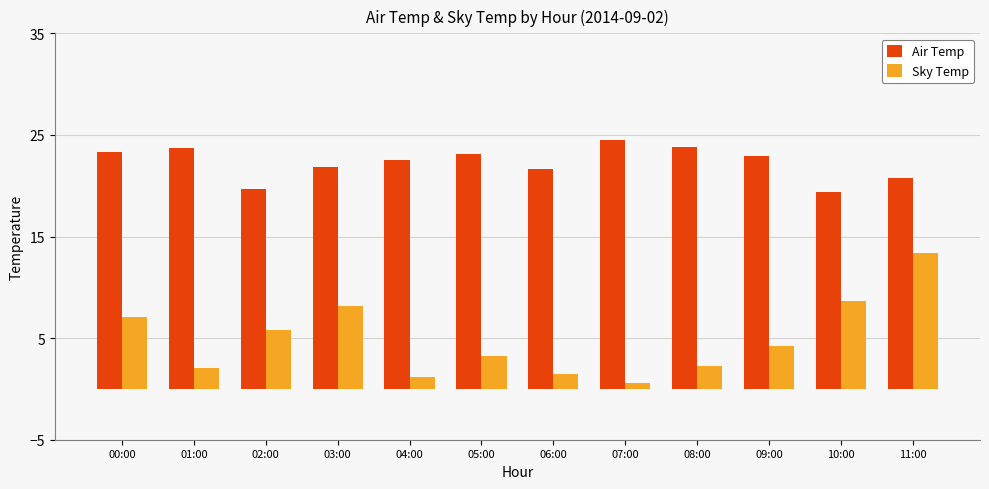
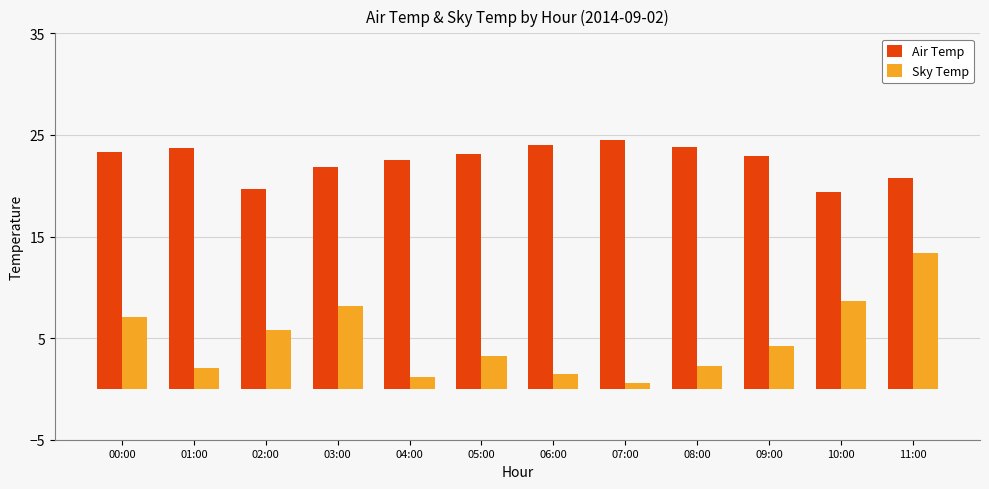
  {
    "Air Temp": {
      "00:00": 23.3,
      "01:00": 23.7,
      "02:00": 19.7,
      "03:00": 21.8,
      "04:00": 22.5,
      "05:00": 23.1,
-     "06:00": 21.6,
+     "06:00": 24.0,
      "07:00": 24.5,
      "08:00": 23.8,
      "09:00": 22.9,
      "10:00": 19.4,
      "11:00": 20.8
    },
    "Sky Temp": {
      "00:00": 7.1,
      "01:00": 2.1,
      "02:00": 5.8,
      "03:00": 8.2,
      "04:00": 1.2,
      "05:00": 3.2,
      "06:00": 1.5,
      "07:00": 0.6,
      "08:00": 2.3,
      "09:00": 4.2,
      "10:00": 8.7,
      "11:00": 13.4
    }
  }
